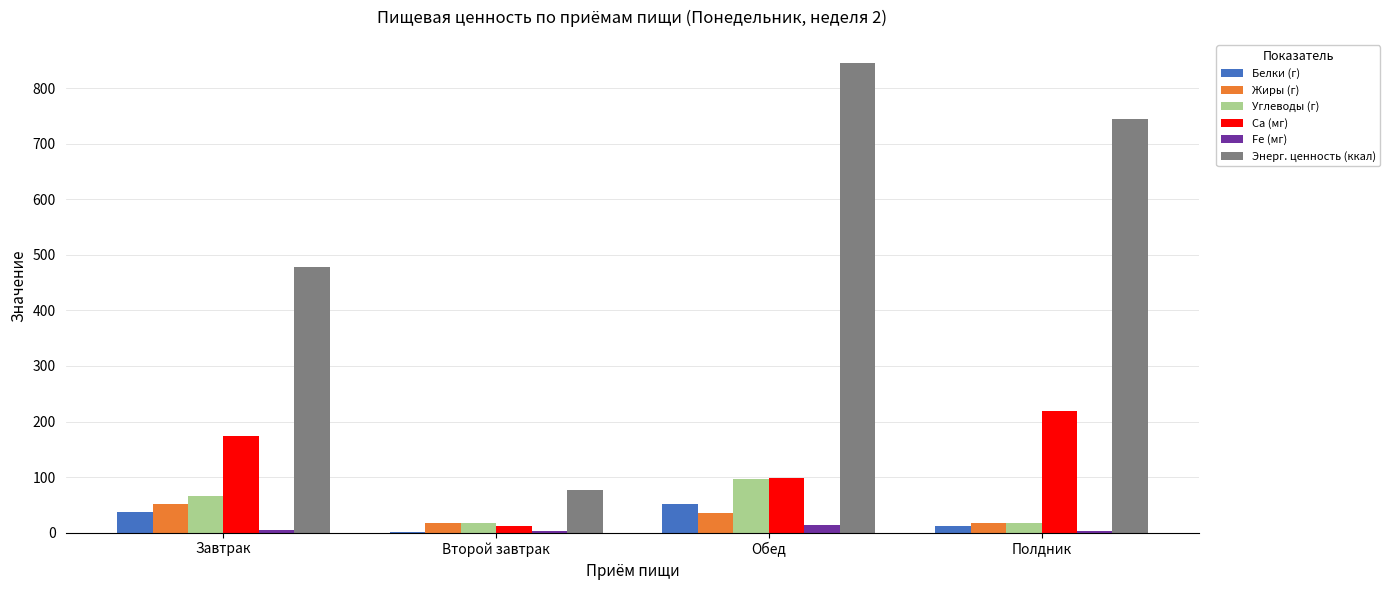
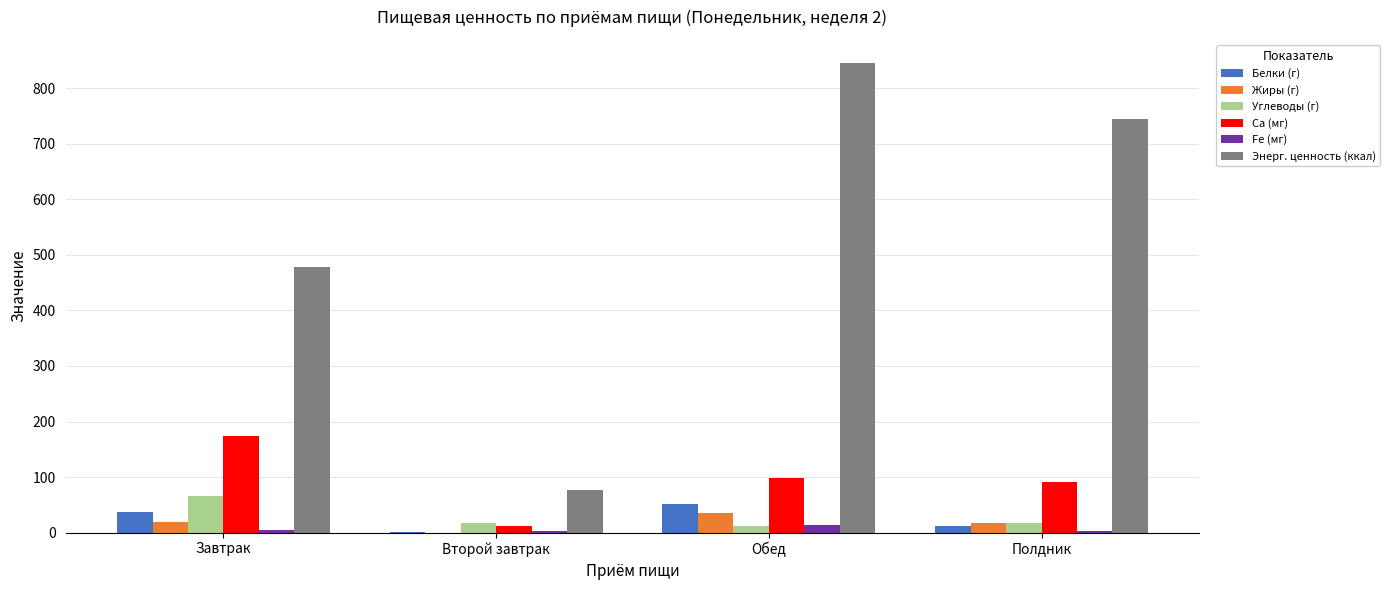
  {
    "Белки (г)": {
      "Завтрак": 40,
      "Обед": 50,
      "Полдник": 10
    },
    "Жиры (г)": {
-     "Завтрак": 50,
-     "Второй завтрак": 20,
+     "Завтрак": 20,
+     "Второй завтрак": 0,
      "Обед": 30,
      "Полдник": 20
    },
    "Углеводы (г)": {
      "Завтрак": 70,
      "Второй завтрак": 20,
-     "Обед": 100,
+     "Обед": 10,
      "Полдник": 20
    },
    "Ca (мг)": {
      "Завтрак": 170,
      "Второй завтрак": 10,
      "Обед": 100,
-     "Полдник": 220
+     "Полдник": 90
    },
    "Fe (мг)": {
      "Обед": 10
    },
    "Энерг. ценность (ккал)": {
      "Завтрак": 480,
      "Второй завтрак": 80,
      "Обед": 840,
      "Полдник": 740
    }
  }
